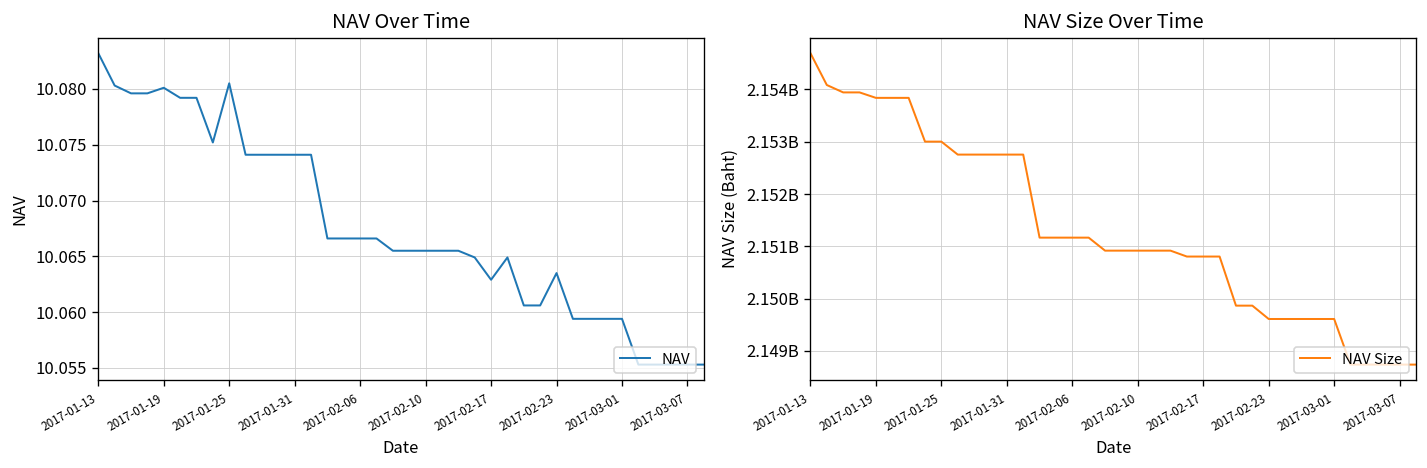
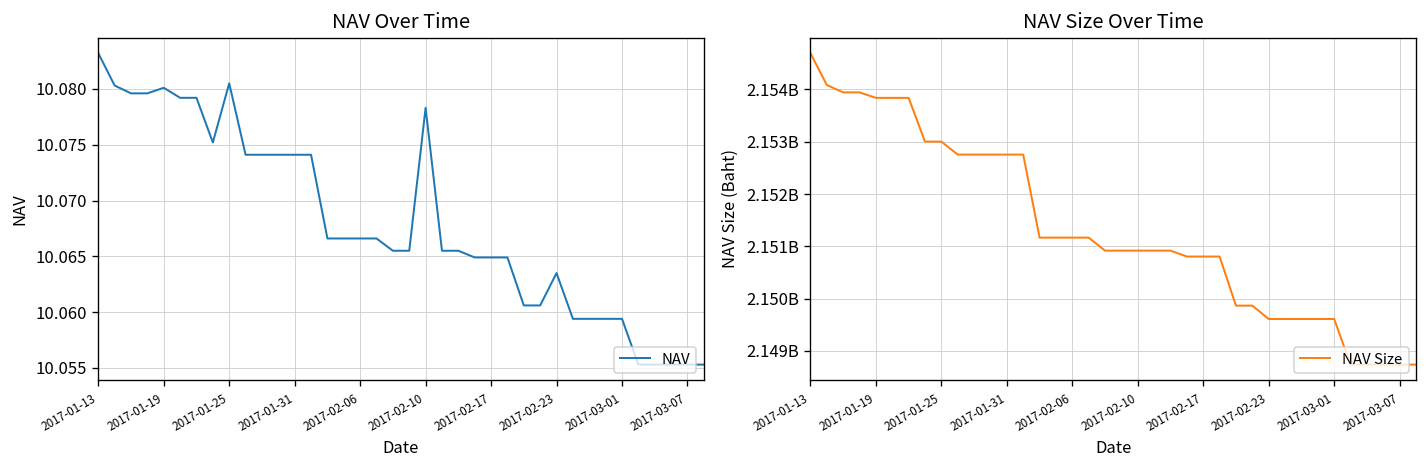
  {
    "NAV Over Time": {
      "2017-01-13": 10.083,
      "2017-01-19": 10.080,
      "2017-01-25": 10.081,
      "2017-01-31": 10.074,
      "2017-02-06": 10.067,
-     "2017-02-10": 10.066,
-     "2017-02-17": 10.063,
+     "2017-02-10": 10.078,
+     "2017-02-17": 10.065,
      "2017-02-23": 10.064,
      "2017-03-01": 10.059
    },
    "NAV Size Over Time": {
      "2017-01-13": 2154700000,
      "2017-01-19": 2153800000,
      "2017-01-25": 2153000000,
      "2017-01-31": 2152800000,
      "2017-02-06": 2151200000,
      "2017-02-10": 2150900000,
      "2017-02-17": 2150800000,
      "2017-02-23": 2149600000,
      "2017-03-01": 2149600000
    }
  }
